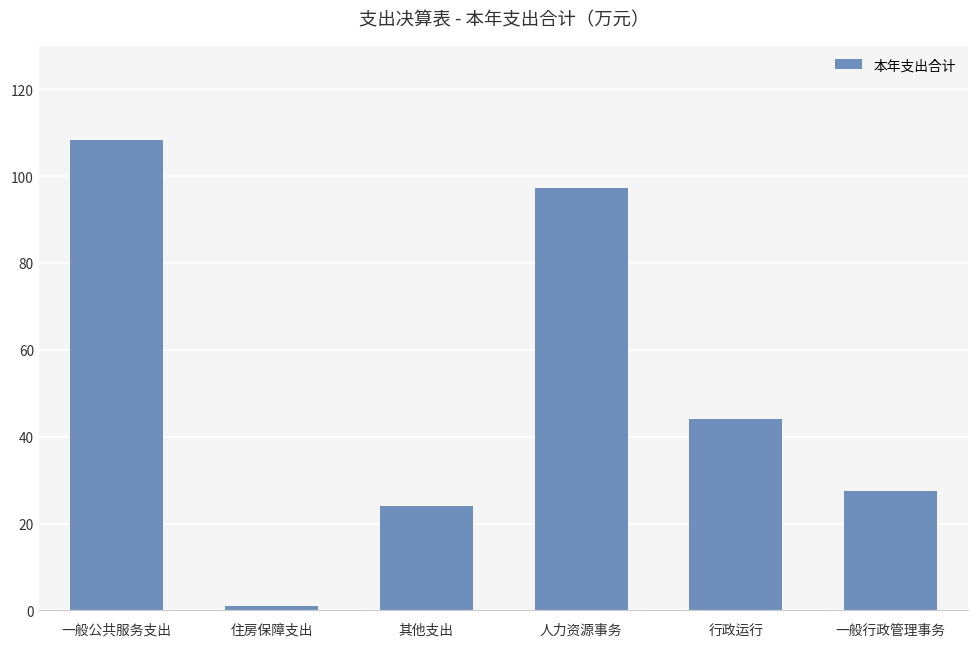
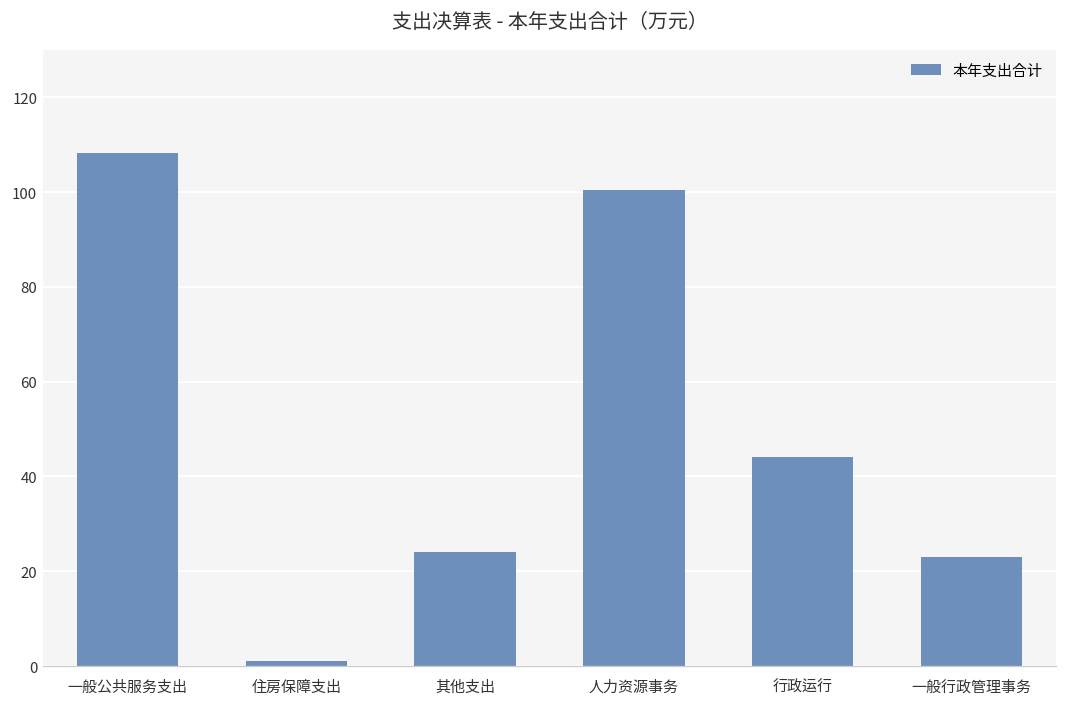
  {
    "一般公共服务支出": 108,
    "住房保障支出": 1,
    "其他支出": 24,
-   "人力资源事务": 97,
+   "人力资源事务": 100,
    "行政运行": 44,
-   "一般行政管理事务": 28
+   "一般行政管理事务": 23
  }
